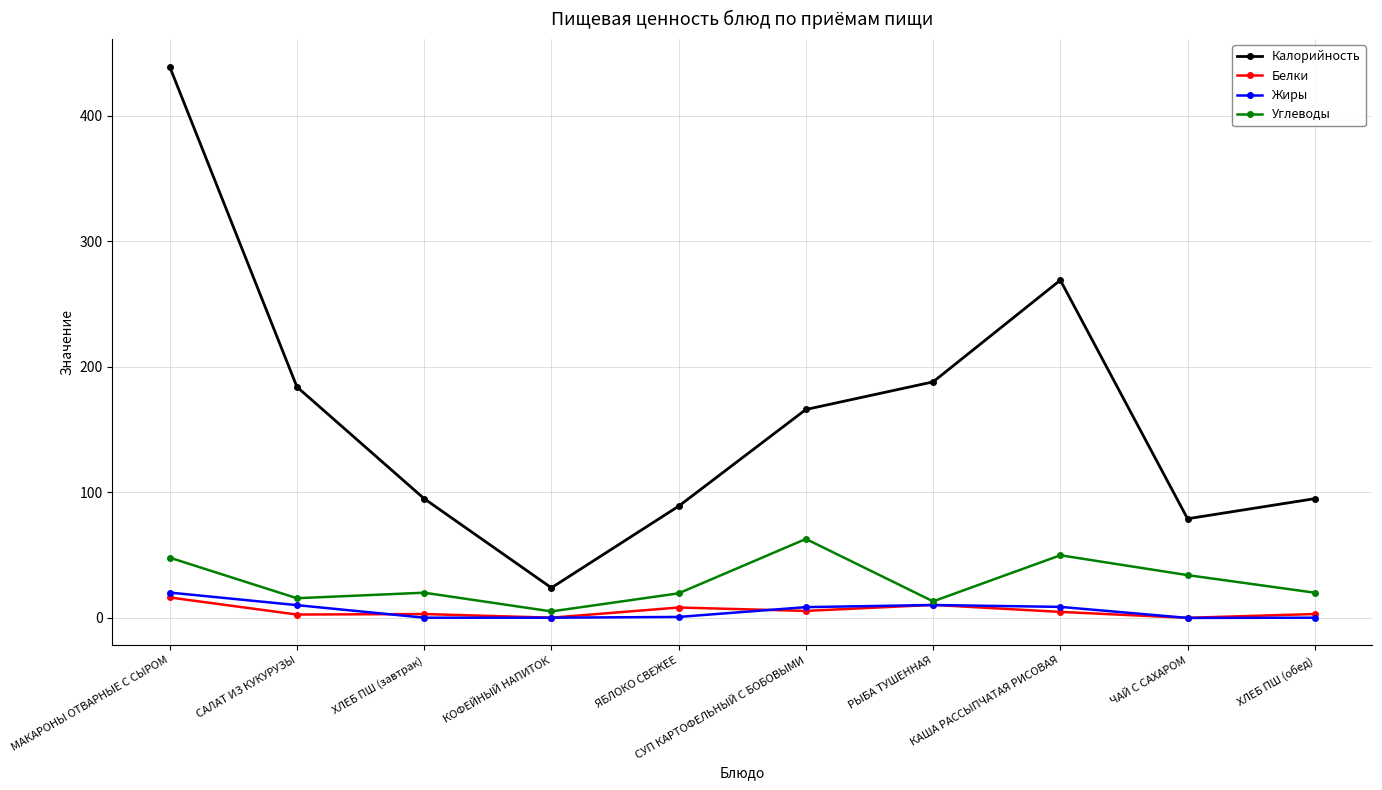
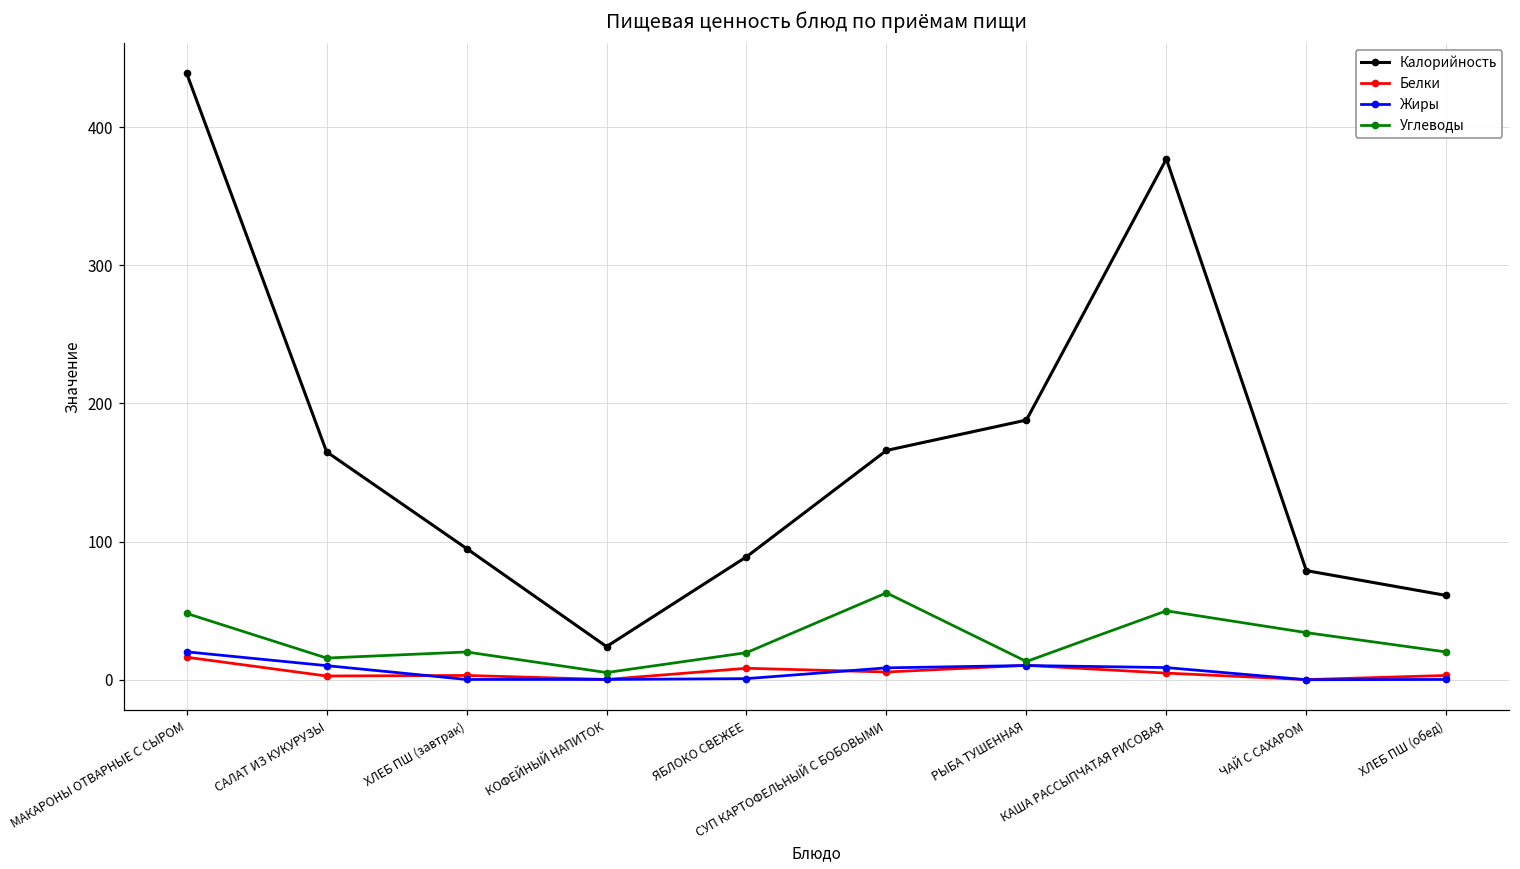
  {
    "Калорийность": {
      "МАКАРОНЫ ОТВАРНЫЕ С СЫРОМ": 439,
-     "САЛАТ ИЗ КУКУРУЗЫ": 184,
+     "САЛАТ ИЗ КУКУРУЗЫ": 165,
      "ХЛЕБ ПШ (завтрак)": 95,
      "КОФЕЙНЫЙ НАПИТОК": 24,
      "ЯБЛОКО СВЕЖЕЕ": 89,
      "СУП КАРТОФЕЛЬНЫЙ С БОБОВЫМИ": 166,
      "РЫБА ТУШЕННАЯ": 188,
-     "КАША РАССЫПЧАТАЯ РИСОВАЯ": 269,
+     "КАША РАССЫПЧАТАЯ РИСОВАЯ": 377,
      "ЧАЙ С САХАРОМ": 79,
-     "ХЛЕБ ПШ (обед)": 95
+     "ХЛЕБ ПШ (обед)": 61
    },
    "Белки": {
      "МАКАРОНЫ ОТВАРНЫЕ С СЫРОМ": 16,
      "САЛАТ ИЗ КУКУРУЗЫ": 3,
      "ХЛЕБ ПШ (завтрак)": 3,
      "ЯБЛОКО СВЕЖЕЕ": 8,
      "СУП КАРТОФЕЛЬНЫЙ С БОБОВЫМИ": 6,
      "КАША РАССЫПЧАТАЯ РИСОВАЯ": 5,
      "ХЛЕБ ПШ (обед)": 3
    },
    "Жиры": {
      "МАКАРОНЫ ОТВАРНЫЕ С СЫРОМ": 20,
      "САЛАТ ИЗ КУКУРУЗЫ": 10,
      "ХЛЕБ ПШ (завтрак)": 0,
      "ЯБЛОКО СВЕЖЕЕ": 1,
      "СУП КАРТОФЕЛЬНЫЙ С БОБОВЫМИ": 9,
      "КАША РАССЫПЧАТАЯ РИСОВАЯ": 9,
      "ХЛЕБ ПШ (обед)": 0
    },
    "Углеводы": {
      "МАКАРОНЫ ОТВАРНЫЕ С СЫРОМ": 48,
      "САЛАТ ИЗ КУКУРУЗЫ": 16,
      "ХЛЕБ ПШ (завтрак)": 20,
      "КОФЕЙНЫЙ НАПИТОК": 5,
      "ЯБЛОКО СВЕЖЕЕ": 20,
      "СУП КАРТОФЕЛЬНЫЙ С БОБОВЫМИ": 63,
      "РЫБА ТУШЕННАЯ": 13,
      "КАША РАССЫПЧАТАЯ РИСОВАЯ": 50,
      "ЧАЙ С САХАРОМ": 34,
      "ХЛЕБ ПШ (обед)": 20
    }
  }
